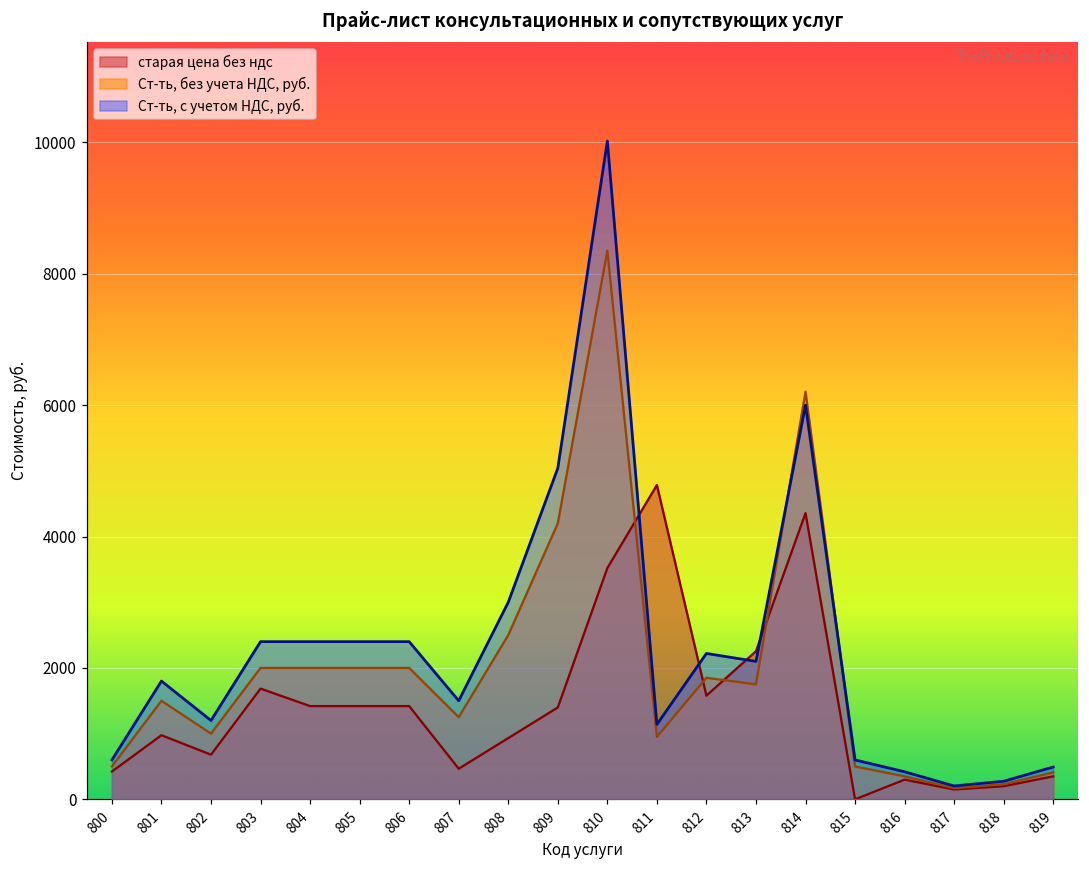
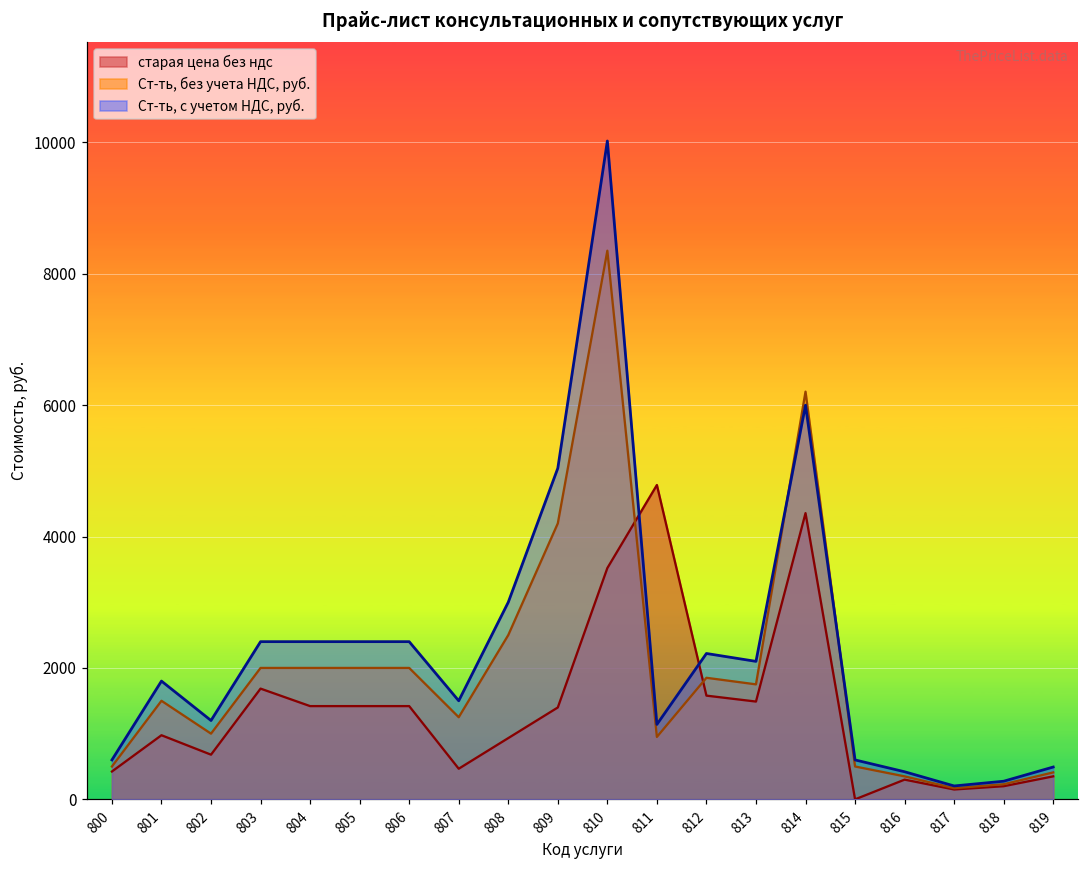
  {
    "старая цена без ндс": {
      "800": 400,
      "801": 1000,
      "802": 700,
      "803": 1700,
      "804": 1400,
      "805": 1400,
      "806": 1400,
      "807": 500,
      "808": 900,
      "809": 1400,
      "810": 3500,
      "811": 4800,
      "812": 1600,
-     "813": 2300,
+     "813": 1500,
      "814": 4400,
      "815": 0,
      "816": 300,
      "819": 400
    },
    "Ст-ть, без учета НДС, руб.": {
      "800": 500,
      "801": 1500,
      "802": 1000,
      "803": 2000,
      "804": 2000,
      "805": 2000,
      "806": 2000,
      "807": 1300,
      "808": 2500,
      "809": 4200,
      "810": 8400,
      "811": 1000,
      "812": 1900,
      "813": 1800,
      "814": 6200,
      "815": 500,
      "816": 400,
      "819": 400
    },
    "Ст-ть, с учетом НДС, руб.": {
      "800": 600,
      "801": 1800,
      "802": 1200,
      "803": 2400,
      "804": 2400,
      "805": 2400,
      "806": 2400,
      "807": 1500,
      "808": 3000,
      "809": 5000,
      "810": 10000,
      "811": 1100,
      "812": 2200,
      "813": 2100,
      "814": 6000,
      "815": 600,
      "816": 400,
      "818": 300,
      "819": 500
    }
  }
